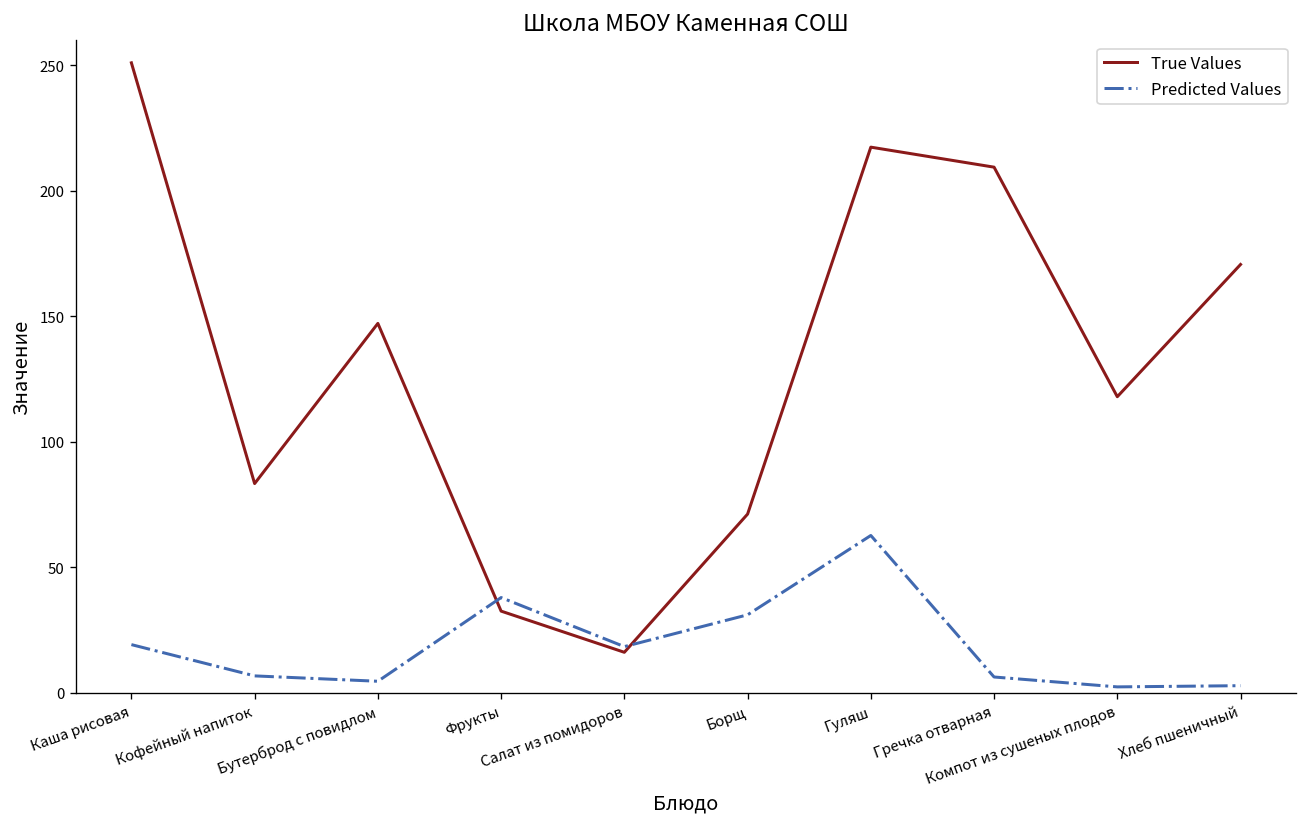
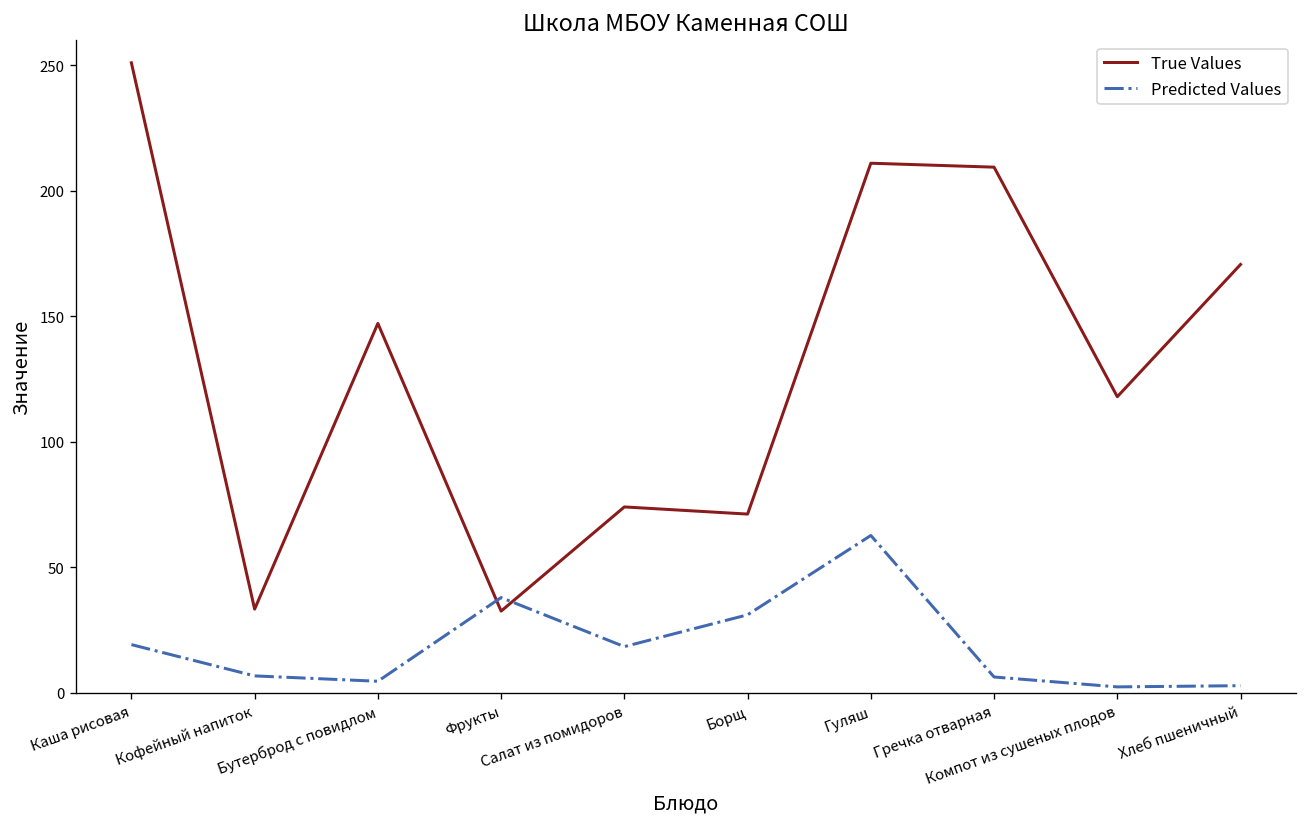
  {
    "True Values": {
      "Каша рисовая": 251,
-     "Кофейный напиток": 83,
+     "Кофейный напиток": 33,
      "Бутерброд с повидлом": 147,
      "Фрукты": 33,
-     "Салат из помидоров": 16,
+     "Салат из помидоров": 74,
      "Борщ": 71,
-     "Гуляш": 217,
+     "Гуляш": 211,
      "Гречка отварная": 209,
      "Компот из сушеных плодов": 118,
      "Хлеб пшеничный": 171
    },
    "Predicted Values": {
      "Каша рисовая": 19,
      "Кофейный напиток": 7,
      "Бутерброд с повидлом": 5,
      "Фрукты": 38,
      "Салат из помидоров": 18,
      "Борщ": 31,
      "Гуляш": 63,
      "Гречка отварная": 6,
      "Компот из сушеных плодов": 2,
      "Хлеб пшеничный": 3
    }
  }
